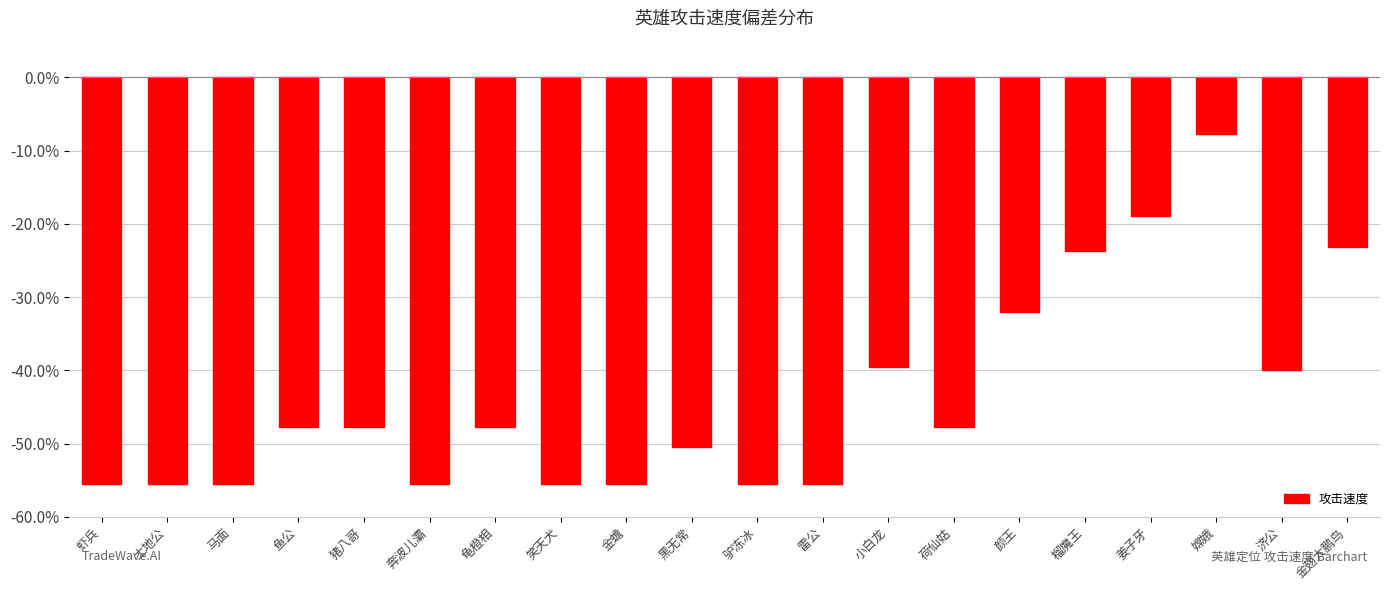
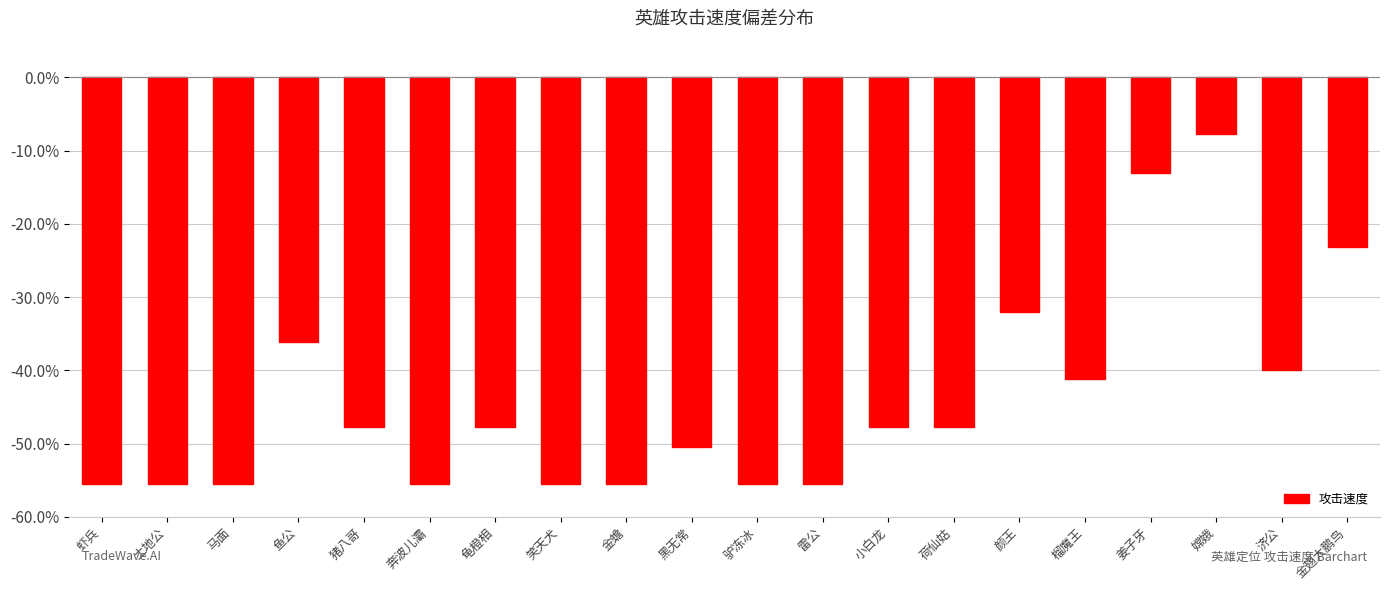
  {
    "虾兵": "-56%",
    "土地公": "-56%",
    "马面": "-56%",
-   "鱼公": "-48%",
+   "鱼公": "-36%",
    "猪八哥": "-48%",
    "奔波儿灞": "-56%",
    "龟橙相": "-48%",
    "笑天犬": "-56%",
    "金蟾": "-56%",
    "黑无常": "-50%",
    "驴冻冰": "-56%",
    "雷公": "-56%",
-   "小白龙": "-40%",
+   "小白龙": "-48%",
    "荷仙姑": "-48%",
    "颜王": "-32%",
-   "榴魔王": "-24%",
-   "姜子牙": "-19%",
+   "榴魔王": "-41%",
+   "姜子牙": "-13%",
    "嫦娥": "-8%",
    "济公": "-40%",
    "金翅大鹏鸟": "-23%"
  }
